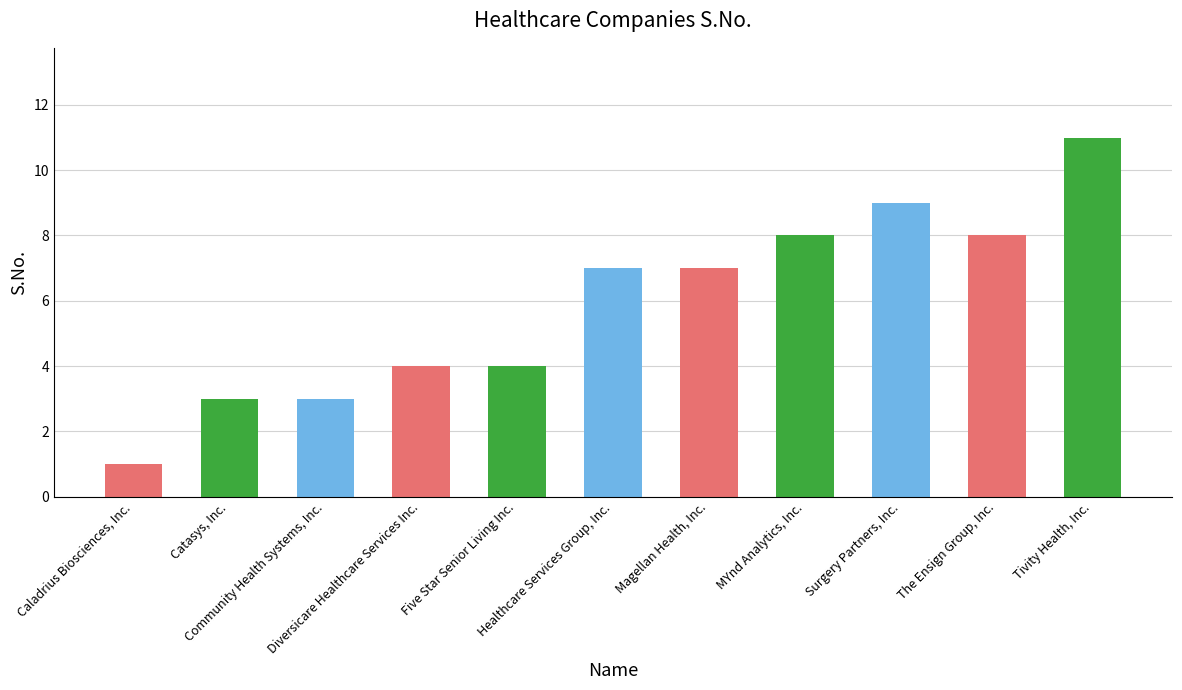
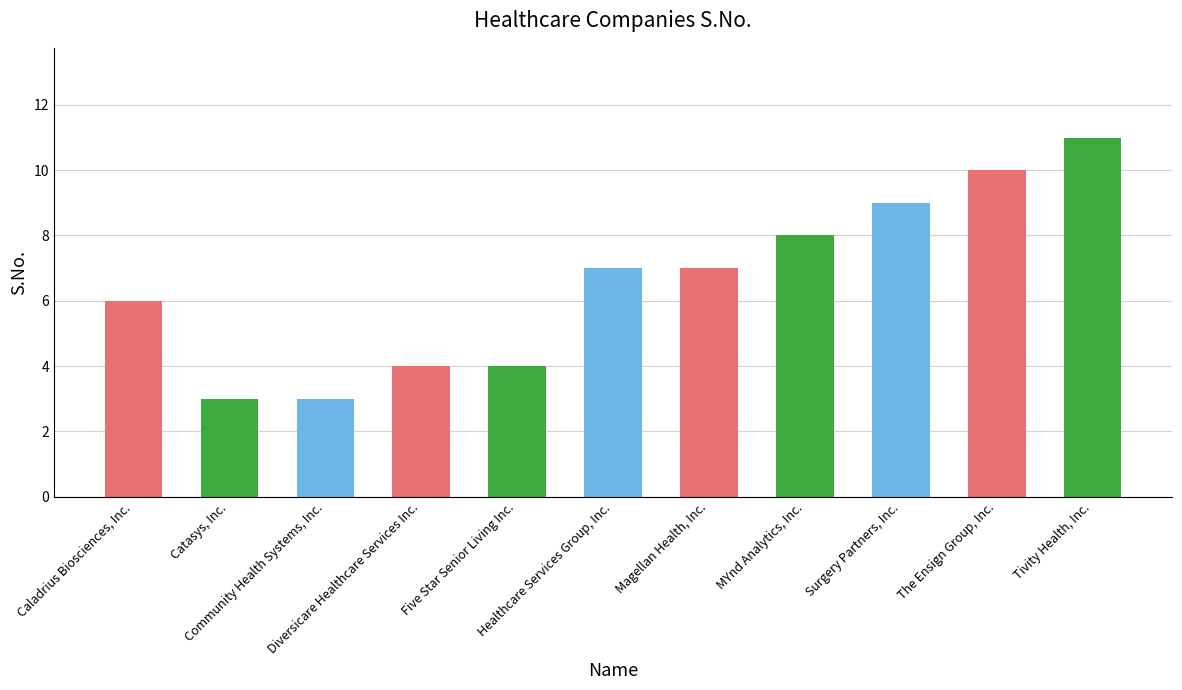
  {
-   "Caladrius Biosciences, Inc.": 1,
+   "Caladrius Biosciences, Inc.": 6,
    "Catasys, Inc.": 3,
    "Community Health Systems, Inc.": 3,
    "Diversicare Healthcare Services Inc.": 4,
    "Five Star Senior Living Inc.": 4,
    "Healthcare Services Group, Inc.": 7,
    "Magellan Health, Inc.": 7,
    "MYnd Analytics, Inc.": 8,
    "Surgery Partners, Inc.": 9,
-   "The Ensign Group, Inc.": 8,
+   "The Ensign Group, Inc.": 10,
    "Tivity Health, Inc.": 11
  }
